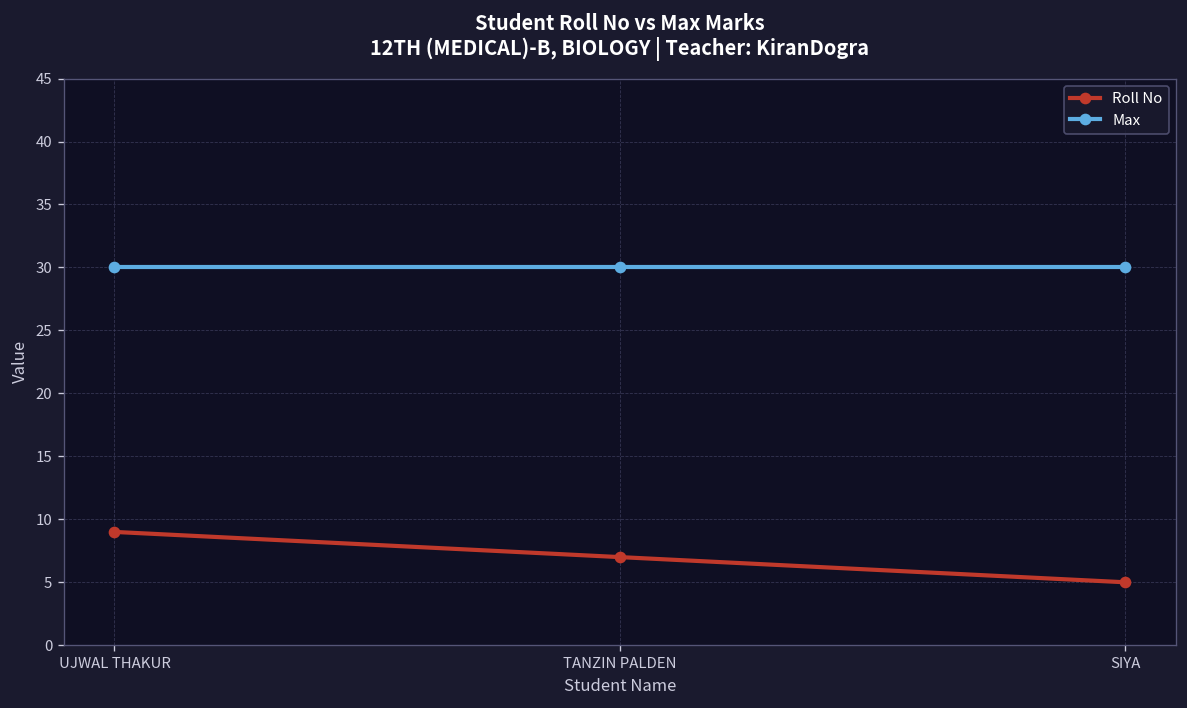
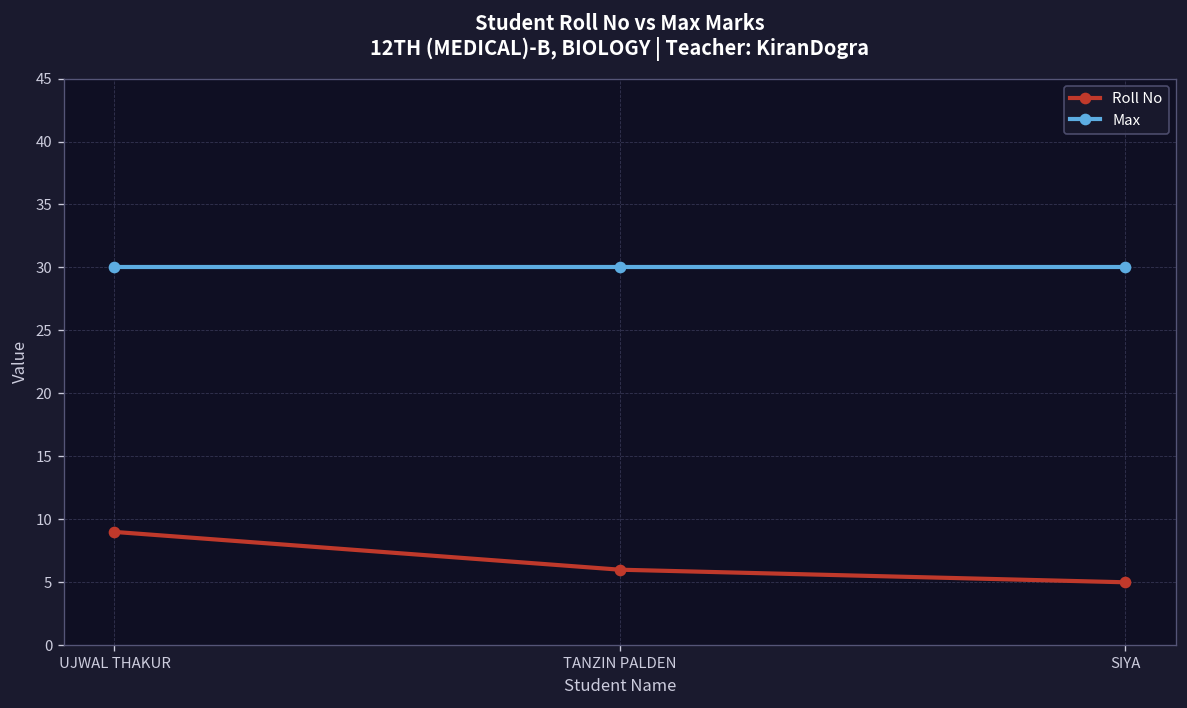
  {
    "Roll No": {
      "UJWAL THAKUR": 9,
-     "TANZIN PALDEN": 7,
+     "TANZIN PALDEN": 6,
      "SIYA": 5
    },
    "Max": {
      "UJWAL THAKUR": 30,
      "TANZIN PALDEN": 30,
      "SIYA": 30
    }
  }
